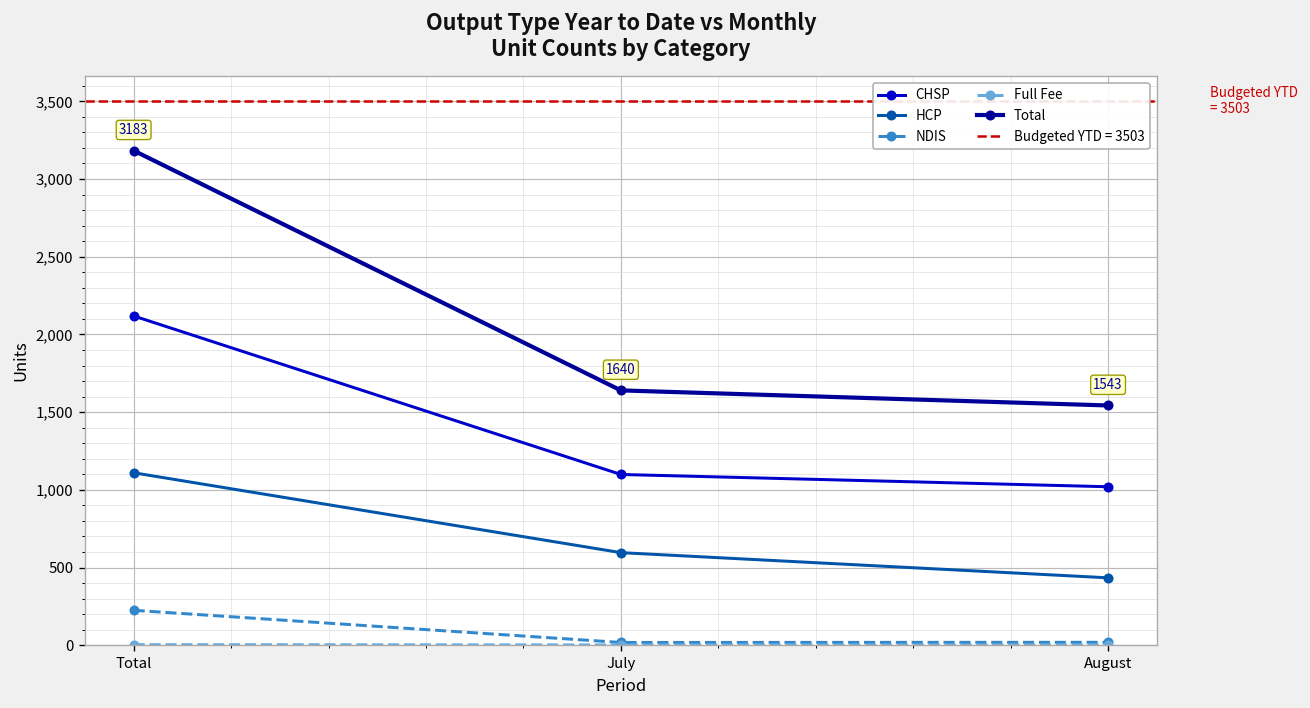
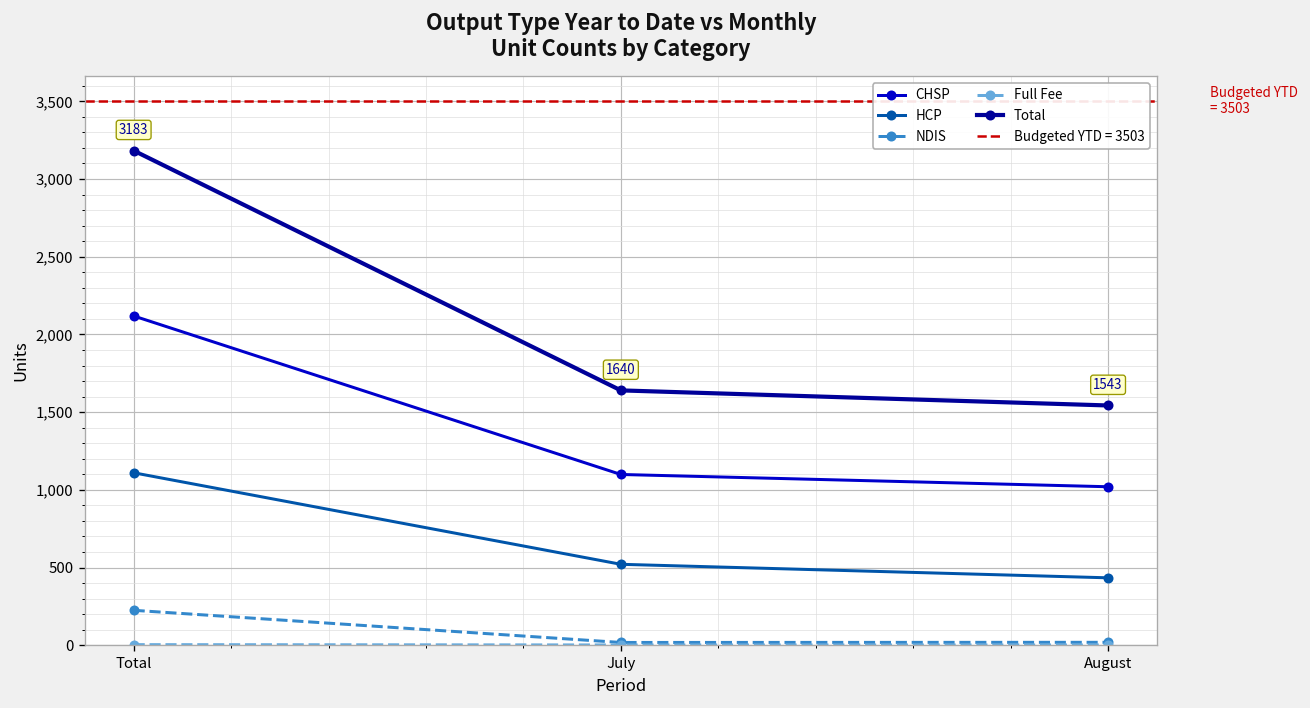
  {
    "HCP": {
      "Total": "1,110",
-     "July": "600",
+     "July": "520",
      "August": "430"
    },
    "NDIS": {
      "Total": "230"
    },
    "Full Fee": {
      "Total": "0"
    }
  }
